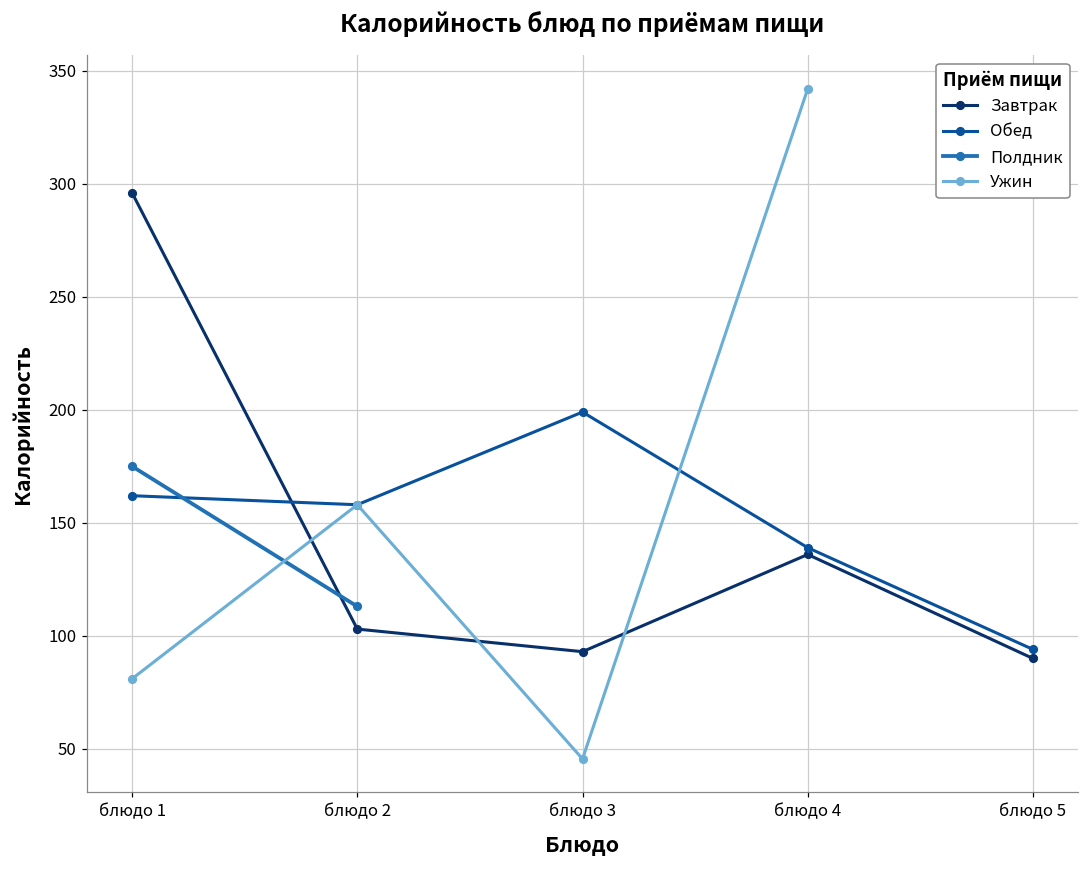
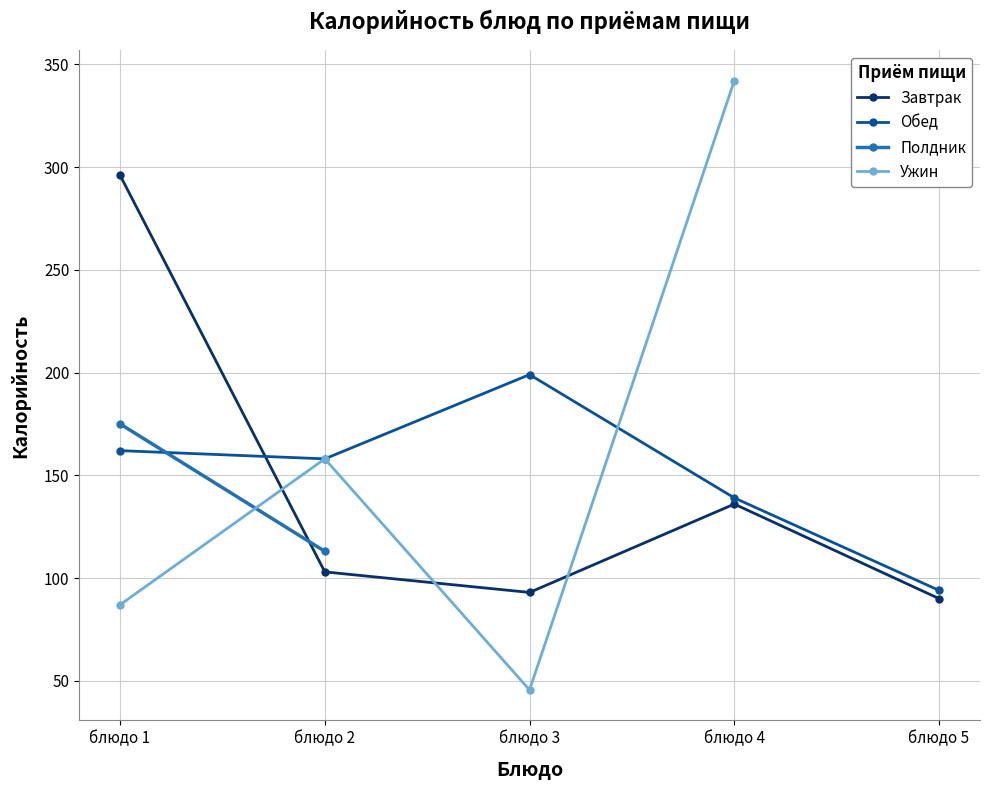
  {
    "Ужин": {
-     "блюдо 1": 81,
+     "блюдо 1": 87,
      "блюдо 3": 46,
      "блюдо 4": 342
    }
  }
